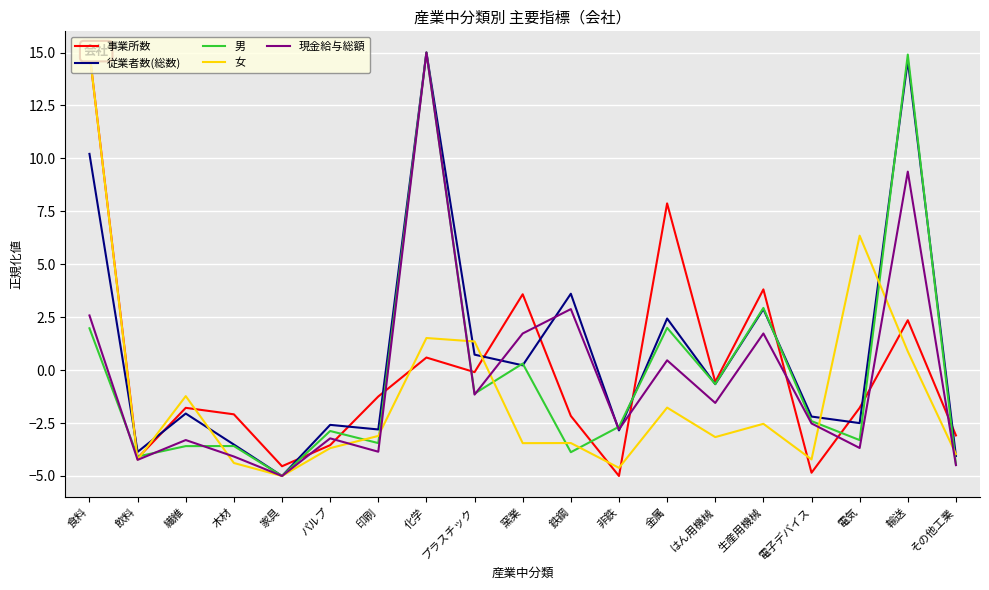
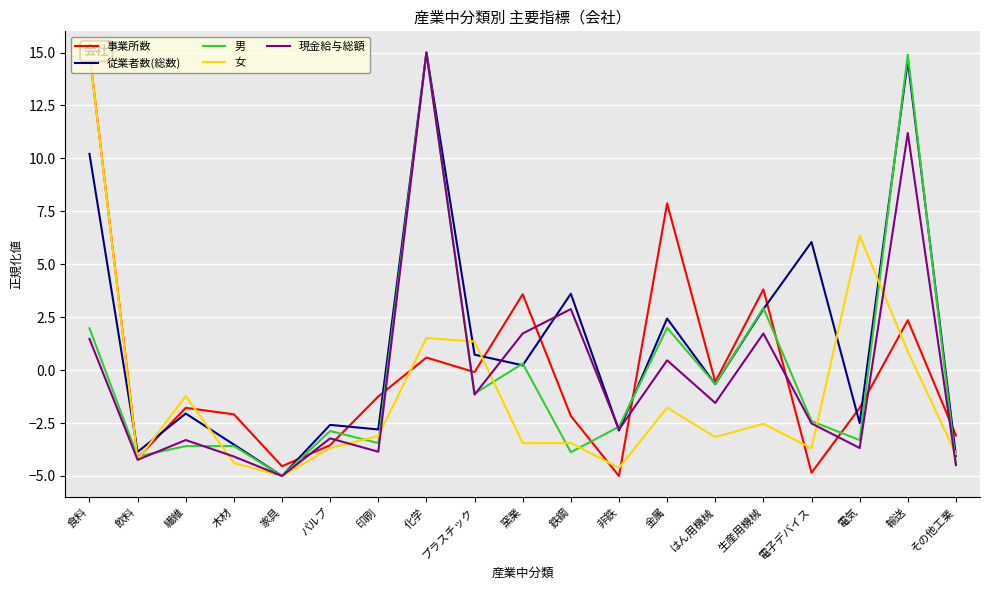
  {
    "事業所数": {
      "繊維": -1.8,
      "木材": -2.1,
      "家具": -4.5,
      "パルプ": -3.5,
      "印刷": -1.2,
      "化学": 0.6,
      "プラスチック": -0.1,
      "窯業": 3.6,
      "鉄鋼": -2.2,
      "非鉄": -5.0,
      "金属": 7.9,
      "生産用機械": 3.8,
      "電子デバイス": -4.8,
      "電気": -1.8,
      "輸送": 2.4,
      "その他工業": -3.1
    },
    "従業者数(総数)": {
      "食料": 10.2,
      "飲料": -3.9,
      "繊維": -2.1,
      "パルプ": -2.6,
      "印刷": -2.8,
      "プラスチック": 0.7,
      "鉄鋼": 3.6,
      "金属": 2.4,
-     "電子デバイス": -2.2,
+     "電子デバイス": 6.0,
      "電気": -2.5,
      "輸送": 14.6
    },
    "男": {
      "食料": 2.0,
      "繊維": -3.6,
      "パルプ": -2.9,
      "印刷": -3.4,
      "鉄鋼": -3.9,
      "非鉄": -2.7,
      "金属": 2.0,
      "電気": -3.3,
      "輸送": 14.9
    },
    "女": {
      "繊維": -1.2,
      "木材": -4.4,
      "パルプ": -3.7,
      "印刷": -3.1,
      "化学": 1.5,
      "プラスチック": 1.4,
      "窯業": -3.4,
      "鉄鋼": -3.4,
      "非鉄": -4.6,
      "金属": -1.8,
      "はん用機械": -3.2,
      "生産用機械": -2.5,
-     "電子デバイス": -4.2,
+     "電子デバイス": -3.7,
      "電気": 6.3,
      "輸送": 0.9
    },
    "現金給与総額": {
-     "食料": 2.6,
+     "食料": 1.5,
      "繊維": -3.3,
      "木材": -4.1,
      "パルプ": -3.2,
      "印刷": -3.9,
      "窯業": 1.7,
      "鉄鋼": 2.9,
      "金属": 0.5,
      "はん用機械": -1.5,
      "生産用機械": 1.7,
      "電気": -3.7,
-     "輸送": 9.4
+     "輸送": 11.2
    }
  }
